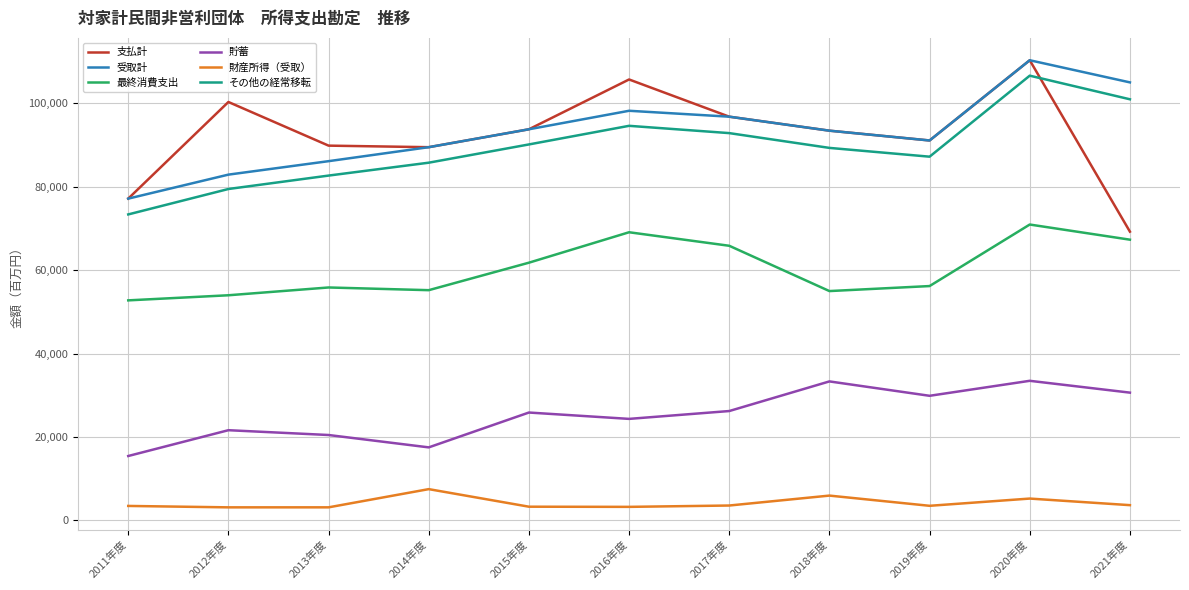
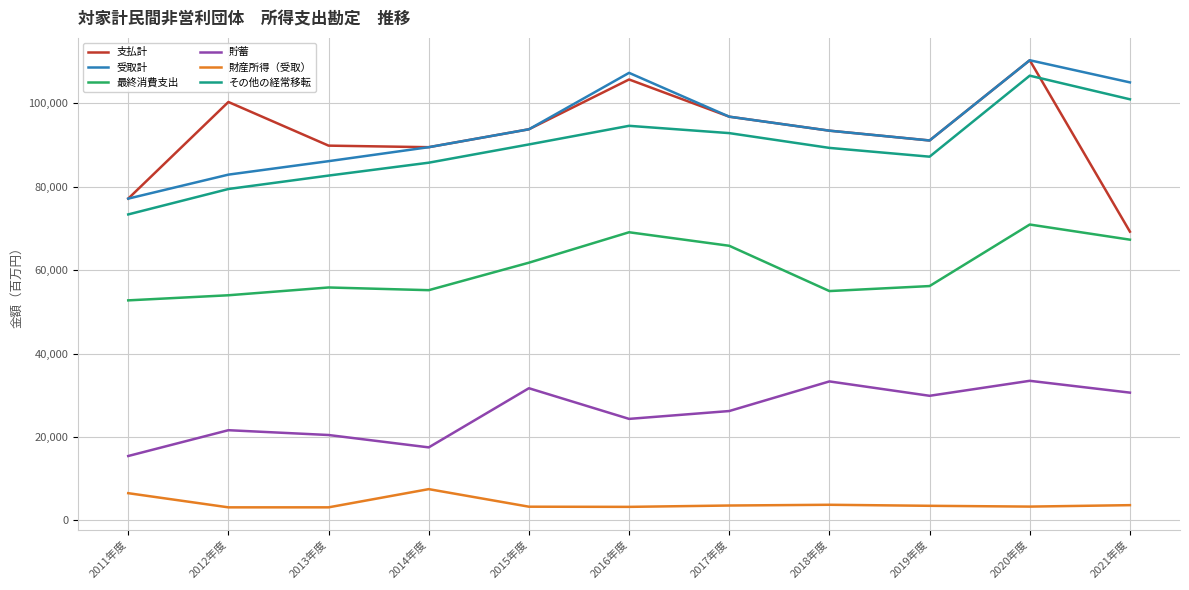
  {
    "支払計": {
      "2012年度": "100,000",
      "2013年度": "90,000",
      "2016年度": "106,000",
      "2021年度": "69,000"
    },
    "受取計": {
      "2012年度": "83,000",
      "2013年度": "86,000",
-     "2016年度": "98,000",
+     "2016年度": "107,000",
      "2021年度": "105,000"
    },
    "貯蓄": {
      "2011年度": "15,000",
      "2012年度": "22,000",
      "2013年度": "20,000",
      "2014年度": "18,000",
-     "2015年度": "26,000",
+     "2015年度": "32,000",
      "2016年度": "24,000",
      "2017年度": "26,000",
      "2018年度": "33,000",
      "2019年度": "30,000",
      "2020年度": "33,000",
      "2021年度": "31,000"
    },
    "財産所得（受取）": {
-     "2011年度": "3,000",
+     "2011年度": "7,000",
      "2012年度": "3,000",
      "2013年度": "3,000",
      "2014年度": "8,000",
      "2015年度": "3,000",
      "2016年度": "3,000",
      "2017年度": "4,000",
-     "2018年度": "6,000",
+     "2018年度": "4,000",
      "2019年度": "4,000",
-     "2020年度": "5,000",
+     "2020年度": "3,000",
      "2021年度": "4,000"
    }
  }
